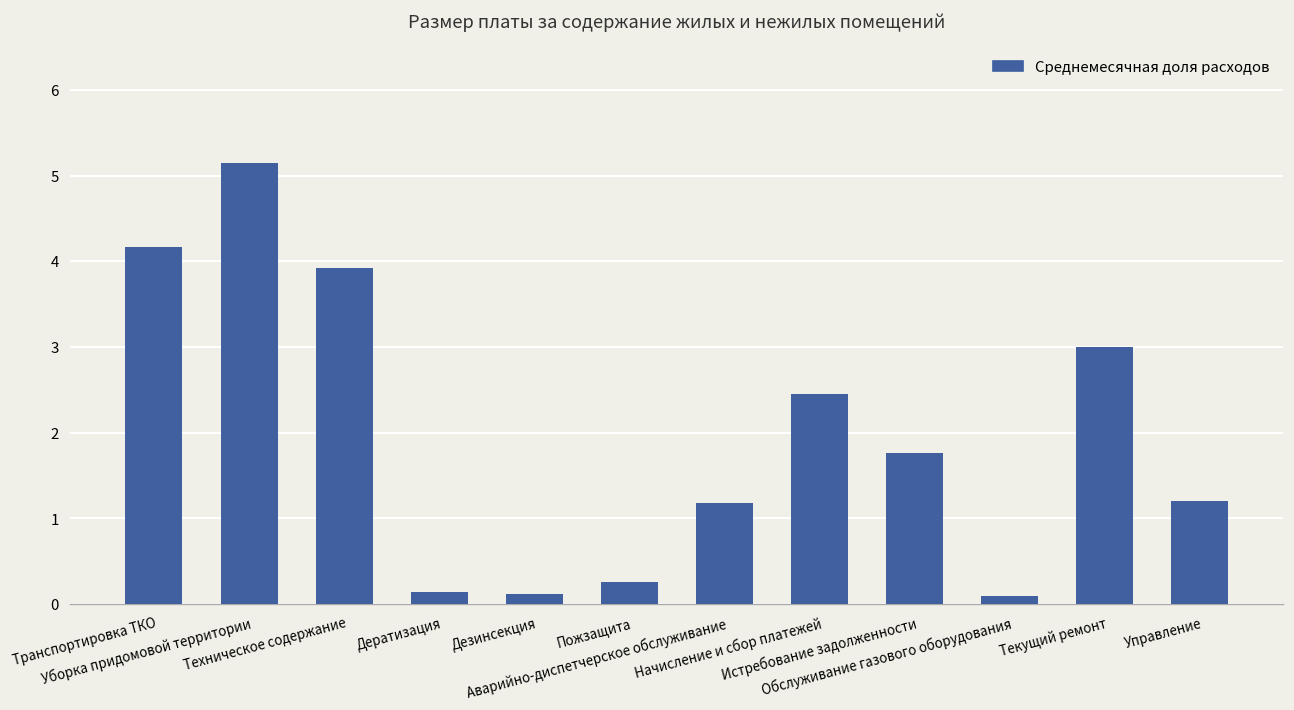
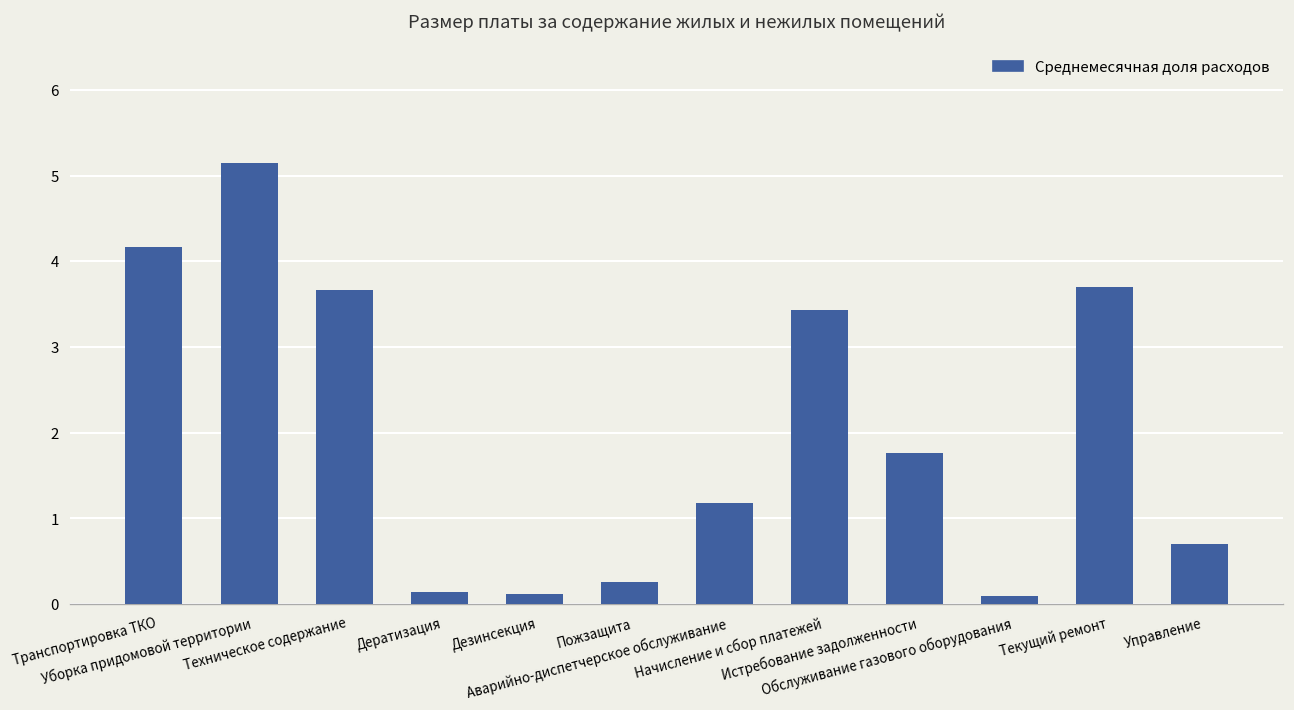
  {
    "Транспортировка ТКО": 4.2,
    "Уборка придомовой территории": 5.1,
-   "Техническое содержание": 3.9,
+   "Техническое содержание": 3.7,
    "Дератизация": 0.1,
    "Дезинсекция": 0.1,
    "Пожзащита": 0.3,
    "Аварийно-диспетчерское обслуживание": 1.2,
-   "Начисление и сбор платежей": 2.5,
+   "Начисление и сбор платежей": 3.4,
    "Истребование задолженности": 1.8,
    "Обслуживание газового оборудования": 0.1,
-   "Текущий ремонт": 3.0,
-   "Управление": 1.2
+   "Текущий ремонт": 3.7,
+   "Управление": 0.7
  }
